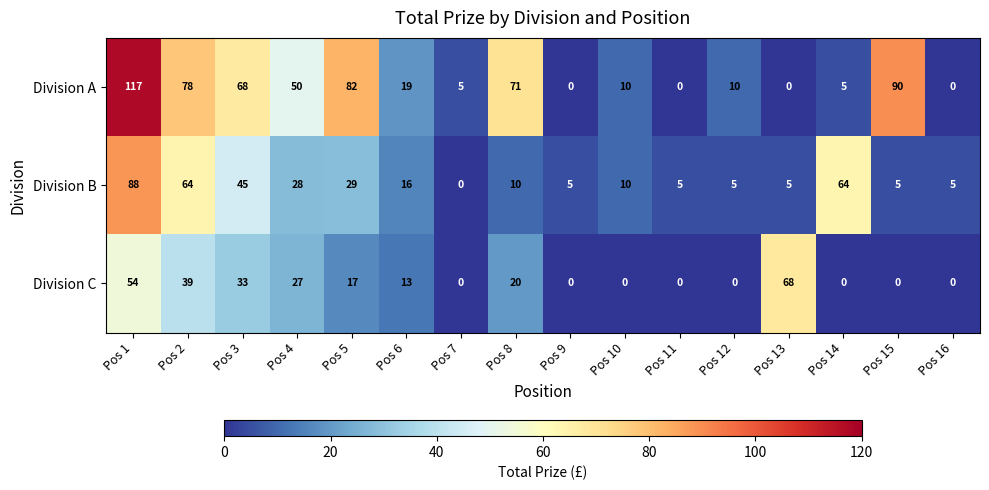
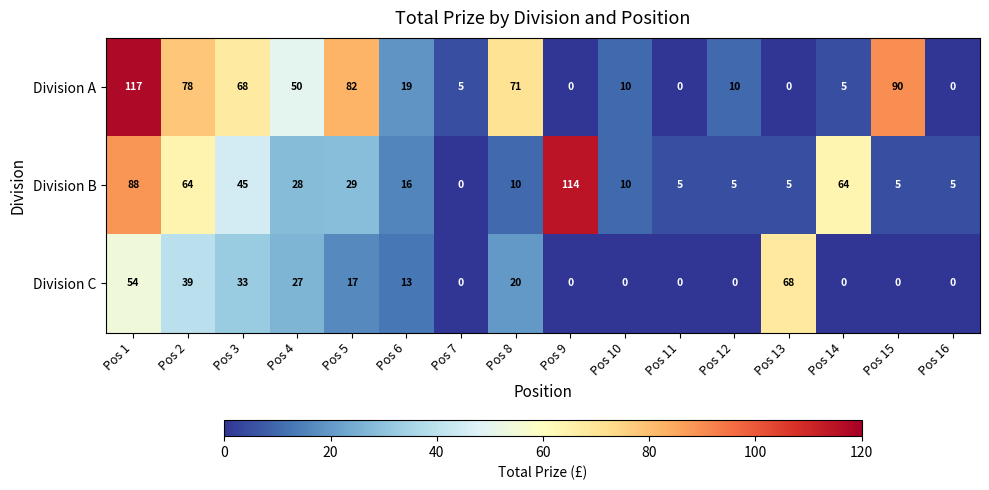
  {
    "Division A": {
      "Pos 1": 117,
      "Pos 2": 78,
      "Pos 3": 68,
      "Pos 4": 50,
      "Pos 5": 82,
      "Pos 6": 19,
      "Pos 7": 5,
      "Pos 8": 71,
      "Pos 9": 0,
      "Pos 10": 10,
      "Pos 11": 0,
      "Pos 12": 10,
      "Pos 13": 0,
      "Pos 14": 5,
      "Pos 15": 90,
      "Pos 16": 0
    },
    "Division B": {
      "Pos 1": 88,
      "Pos 2": 64,
      "Pos 3": 45,
      "Pos 4": 28,
      "Pos 5": 29,
      "Pos 6": 16,
      "Pos 7": 0,
      "Pos 8": 10,
-     "Pos 9": 5,
+     "Pos 9": 114,
      "Pos 10": 10,
      "Pos 11": 5,
      "Pos 12": 5,
      "Pos 13": 5,
      "Pos 14": 64,
      "Pos 15": 5,
      "Pos 16": 5
    },
    "Division C": {
      "Pos 1": 54,
      "Pos 2": 39,
      "Pos 3": 33,
      "Pos 4": 27,
      "Pos 5": 17,
      "Pos 6": 13,
      "Pos 7": 0,
      "Pos 8": 20,
      "Pos 9": 0,
      "Pos 10": 0,
      "Pos 11": 0,
      "Pos 12": 0,
      "Pos 13": 68,
      "Pos 14": 0,
      "Pos 15": 0,
      "Pos 16": 0
    }
  }
